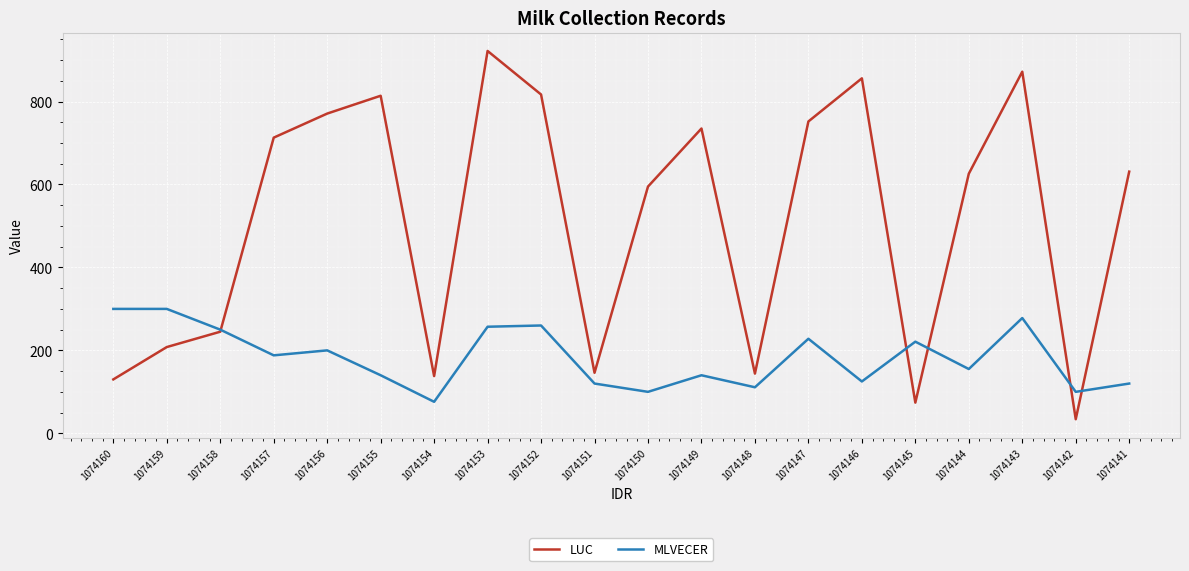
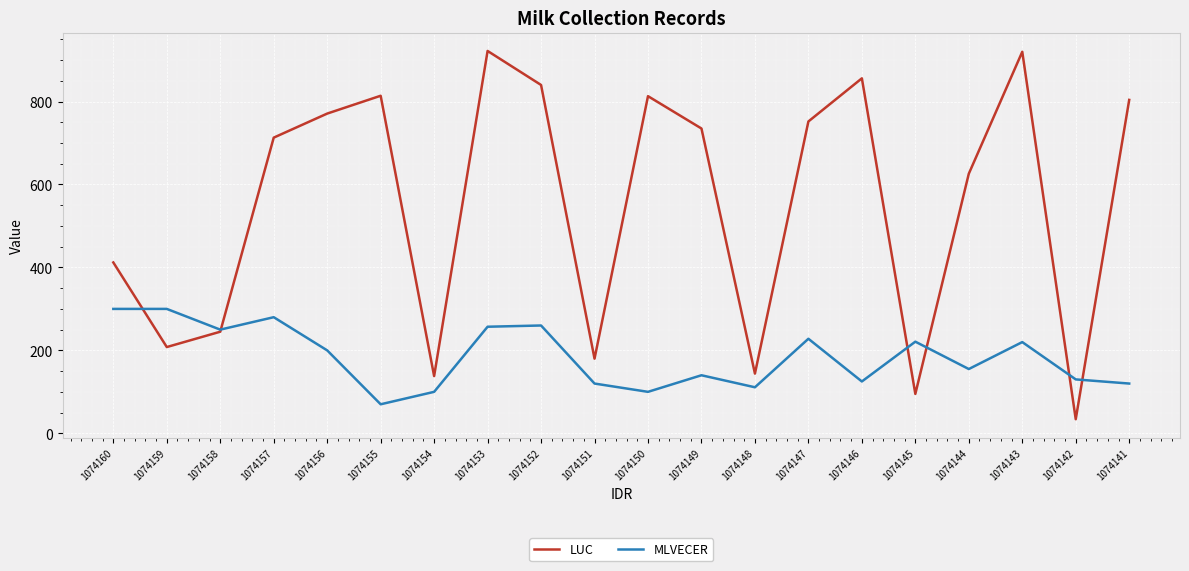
  {
    "LUC": {
-     "1074160": 130,
+     "1074160": 410,
      "1074159": 210,
      "1074157": 710,
      "1074156": 770,
      "1074155": 810,
      "1074154": 140,
      "1074153": 920,
-     "1074152": 820,
-     "1074151": 150,
-     "1074150": 600,
+     "1074152": 840,
+     "1074151": 180,
+     "1074150": 810,
      "1074149": 740,
      "1074148": 140,
      "1074147": 750,
      "1074146": 860,
-     "1074145": 70,
+     "1074145": 100,
      "1074144": 630,
-     "1074143": 870,
+     "1074143": 920,
      "1074142": 30,
-     "1074141": 630
+     "1074141": 800
    },
    "MLVECER": {
      "1074160": 300,
      "1074159": 300,
-     "1074157": 190,
+     "1074157": 280,
      "1074156": 200,
-     "1074155": 140,
-     "1074154": 80,
+     "1074155": 70,
+     "1074154": 100,
      "1074153": 260,
      "1074152": 260,
      "1074151": 120,
      "1074150": 100,
      "1074149": 140,
      "1074148": 110,
      "1074147": 230,
      "1074146": 130,
      "1074145": 220,
      "1074144": 160,
-     "1074143": 280,
-     "1074142": 100,
+     "1074143": 220,
+     "1074142": 130,
      "1074141": 120
    }
  }
